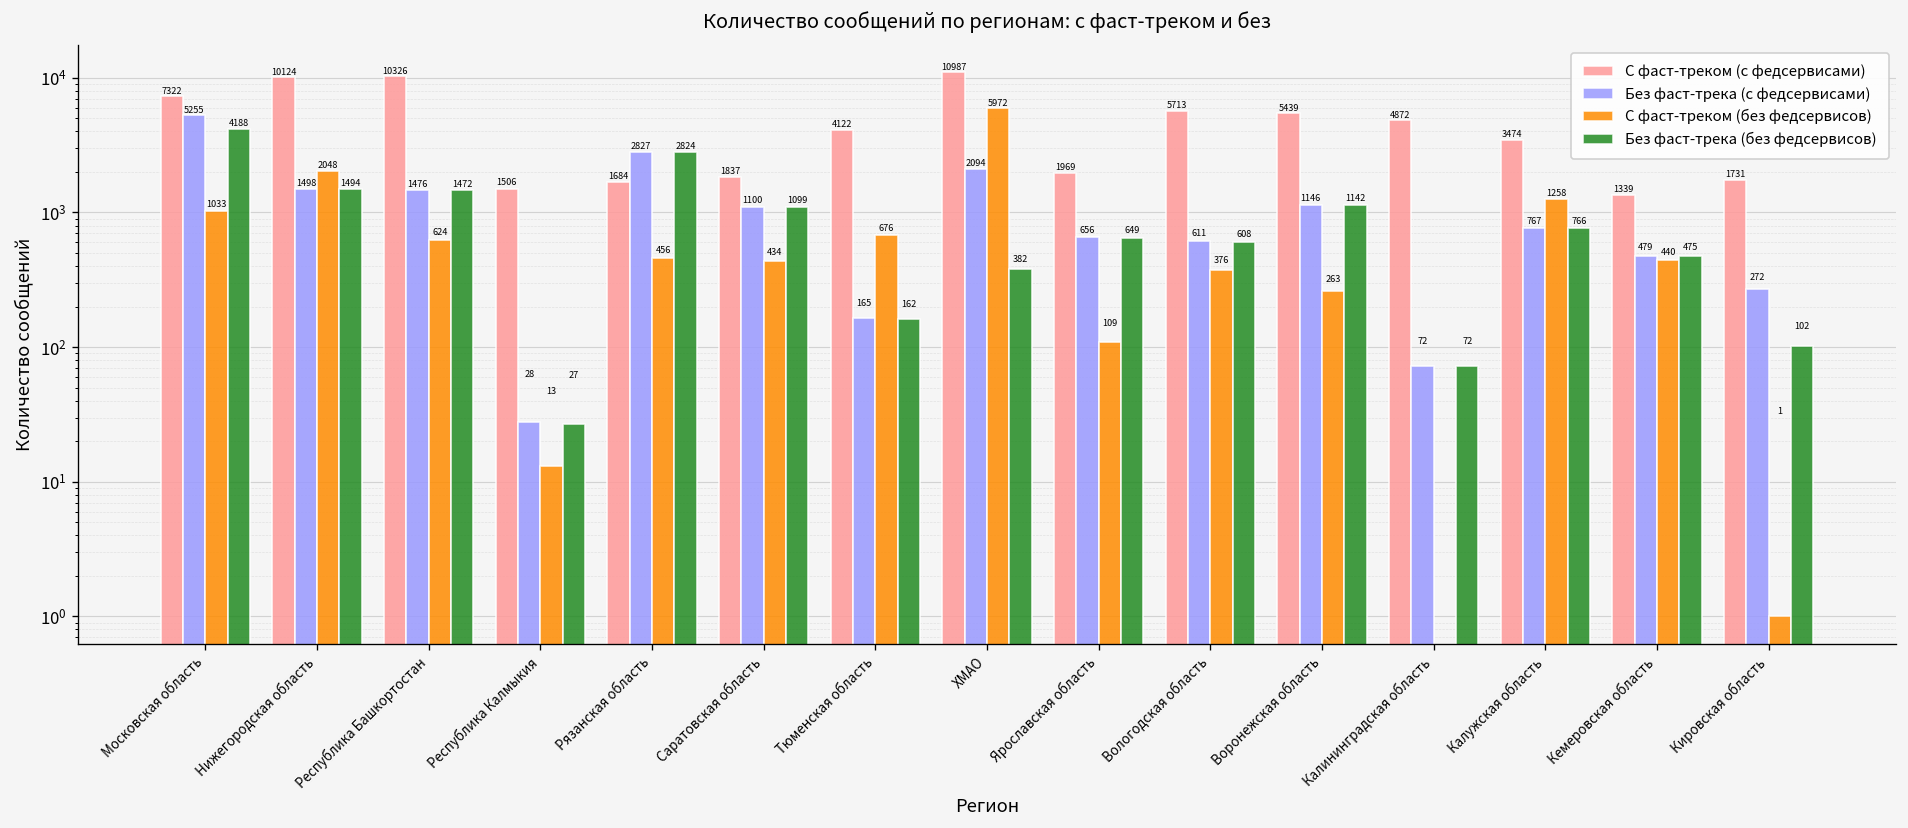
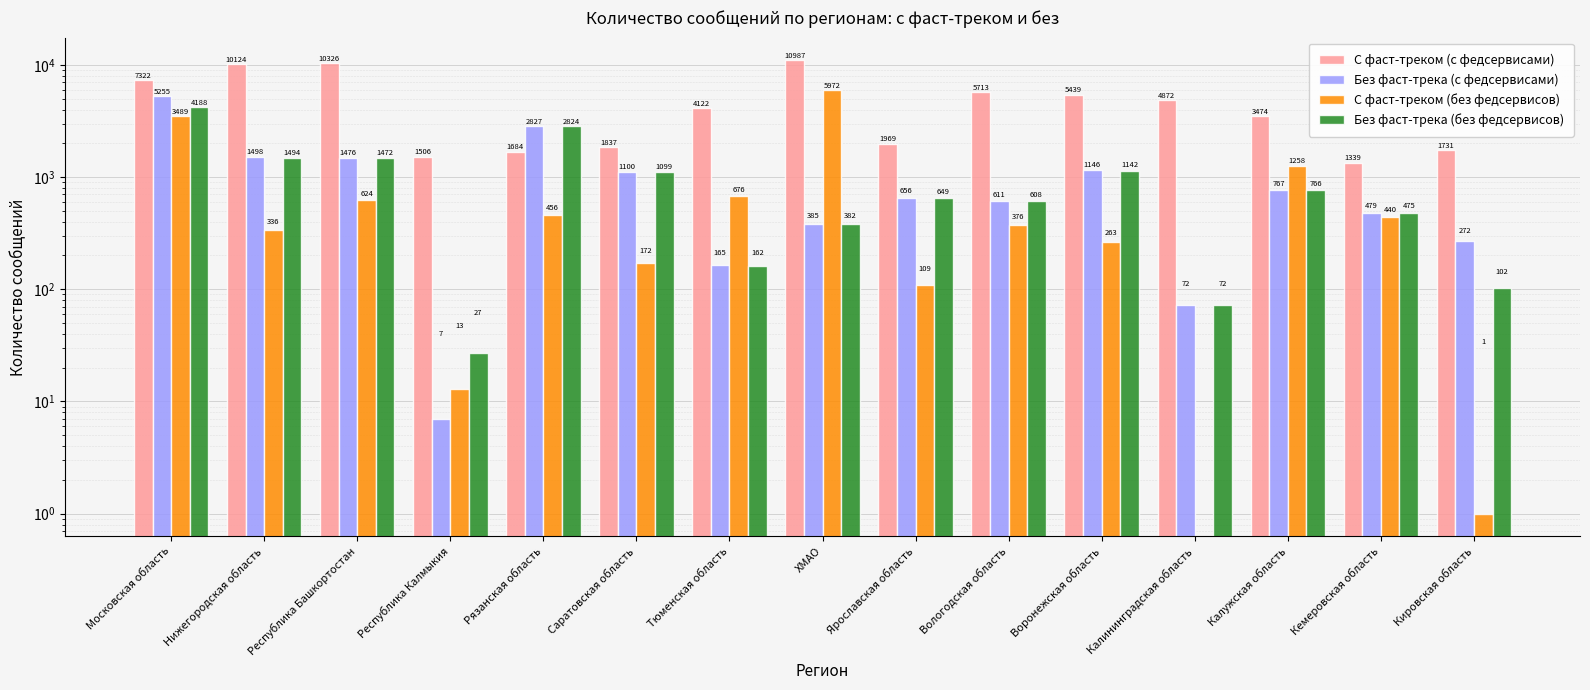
  {
    "С фаст-треком (с федсервисами)": {
      "Московская область": 7322,
      "Нижегородская область": 10124,
      "Республика Башкортостан": 10326,
      "Республика Калмыкия": 1506,
      "Рязанская область": 1684,
      "Саратовская область": 1837,
      "Тюменская область": 4122,
      "ХМАО": 10987,
      "Ярославская область": 1969,
      "Вологодская область": 5713,
      "Воронежская область": 5439,
      "Калининградская область": 4872,
      "Калужская область": 3474,
      "Кемеровская область": 1339,
      "Кировская область": 1731
    },
    "Без фаст-трека (с федсервисами)": {
      "Московская область": 5255,
      "Нижегородская область": 1498,
      "Республика Башкортостан": 1476,
-     "Республика Калмыкия": 28,
+     "Республика Калмыкия": 7,
      "Рязанская область": 2827,
      "Саратовская область": 1100,
      "Тюменская область": 165,
-     "ХМАО": 2094,
+     "ХМАО": 385,
      "Ярославская область": 656,
      "Вологодская область": 611,
      "Воронежская область": 1146,
      "Калининградская область": 72,
      "Калужская область": 767,
      "Кемеровская область": 479,
      "Кировская область": 272
    },
    "С фаст-треком (без федсервисов)": {
-     "Московская область": 1033,
-     "Нижегородская область": 2048,
+     "Московская область": 3489,
+     "Нижегородская область": 336,
      "Республика Башкортостан": 624,
      "Рязанская область": 456,
-     "Саратовская область": 434,
+     "Саратовская область": 172,
      "Тюменская область": 676,
      "ХМАО": 5972,
      "Ярославская область": 109,
      "Вологодская область": 376,
      "Воронежская область": 263,
      "Калужская область": 1258,
      "Кемеровская область": 440
    },
    "Без фаст-трека (без федсервисов)": {
      "Московская область": 4188,
      "Нижегородская область": 1494,
      "Республика Башкортостан": 1472,
      "Рязанская область": 2824,
      "Саратовская область": 1099,
      "Тюменская область": 162,
      "ХМАО": 382,
      "Ярославская область": 649,
      "Вологодская область": 608,
      "Воронежская область": 1142,
      "Калининградская область": 72,
      "Калужская область": 766,
      "Кемеровская область": 475,
      "Кировская область": 102
    }
  }
